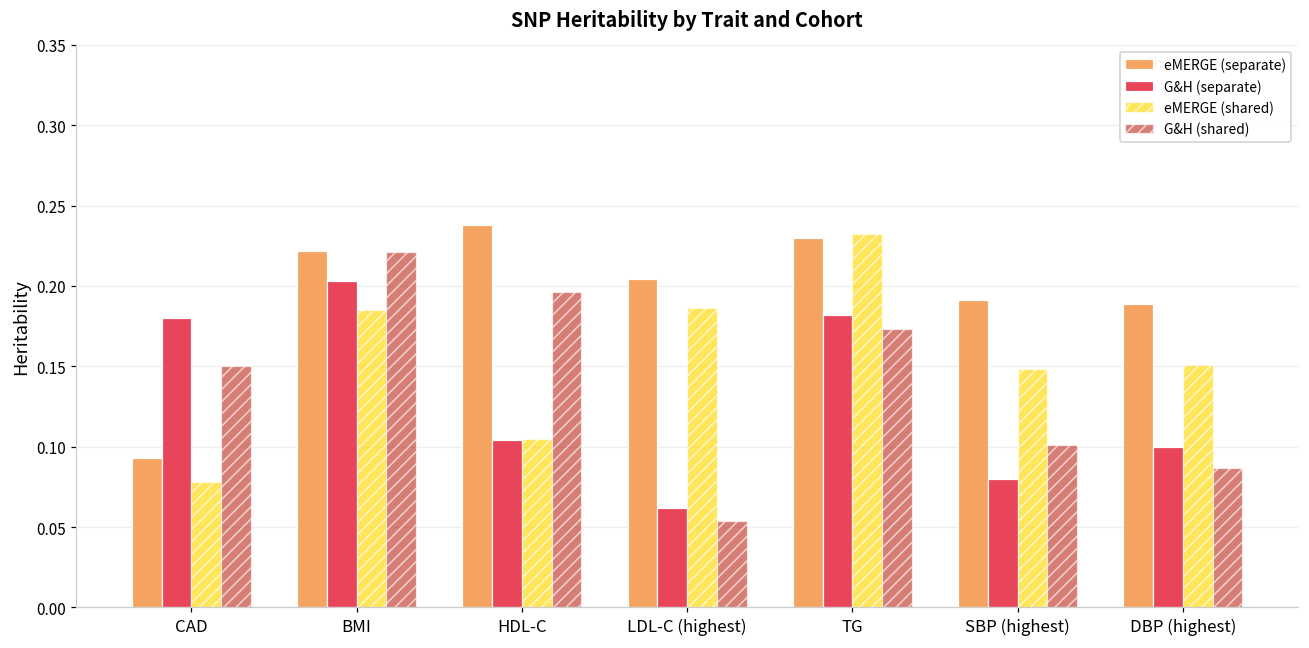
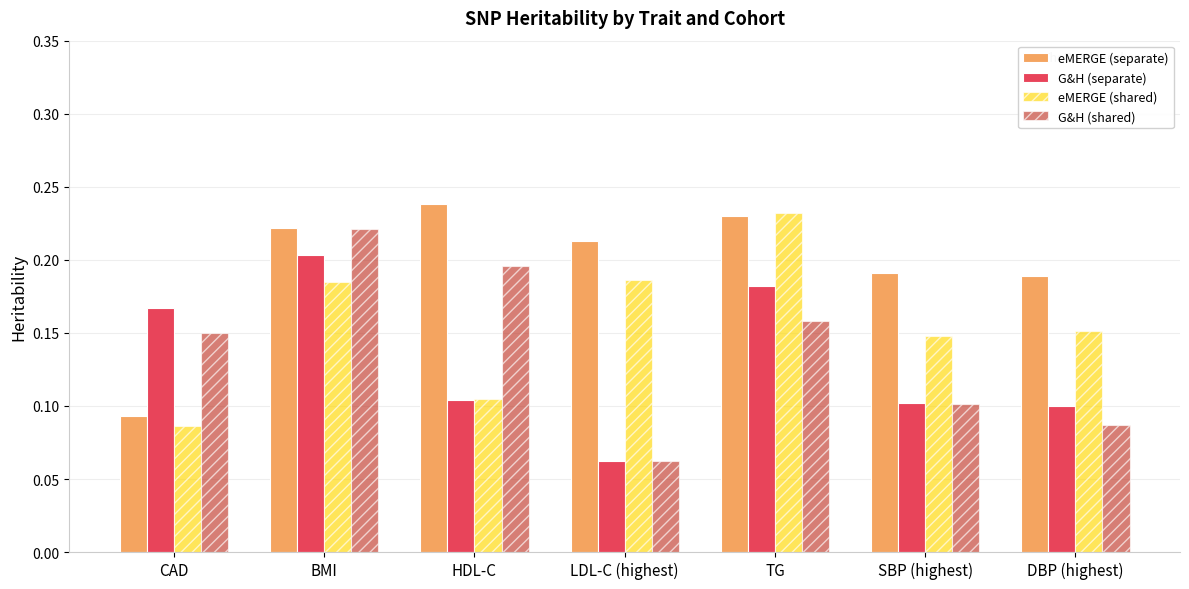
  {
    "eMERGE (separate)": {
      "CAD": 0.093,
      "BMI": 0.222,
      "HDL-C": 0.238,
-     "LDL-C (highest)": 0.204,
+     "LDL-C (highest)": 0.213,
      "TG": 0.230,
      "SBP (highest)": 0.191,
      "DBP (highest)": 0.189
    },
    "G&H (separate)": {
-     "CAD": 0.180,
+     "CAD": 0.167,
      "BMI": 0.203,
      "HDL-C": 0.104,
      "LDL-C (highest)": 0.062,
      "TG": 0.182,
-     "SBP (highest)": 0.080,
+     "SBP (highest)": 0.102,
      "DBP (highest)": 0.100
    },
    "eMERGE (shared)": {
-     "CAD": 0.078,
+     "CAD": 0.086,
      "BMI": 0.185,
      "HDL-C": 0.105,
      "LDL-C (highest)": 0.186,
      "TG": 0.232,
      "SBP (highest)": 0.148,
      "DBP (highest)": 0.151
    },
    "G&H (shared)": {
      "CAD": 0.150,
      "BMI": 0.221,
      "HDL-C": 0.196,
-     "LDL-C (highest)": 0.054,
-     "TG": 0.173,
+     "LDL-C (highest)": 0.062,
+     "TG": 0.158,
      "SBP (highest)": 0.101,
      "DBP (highest)": 0.087
    }
  }
